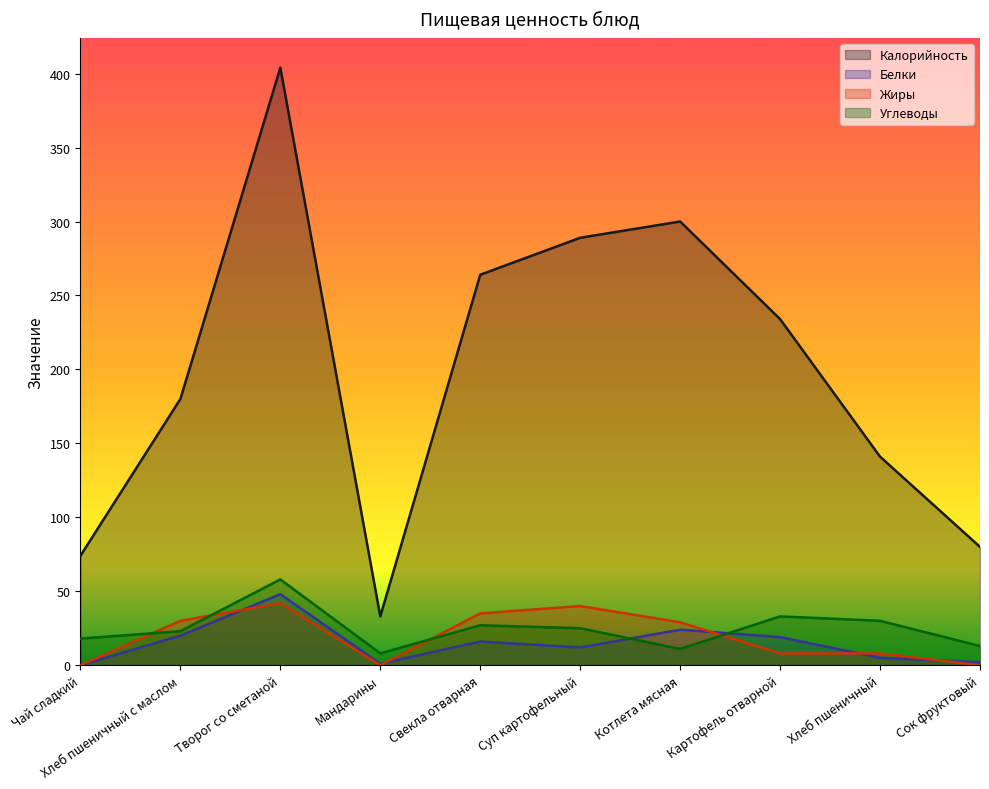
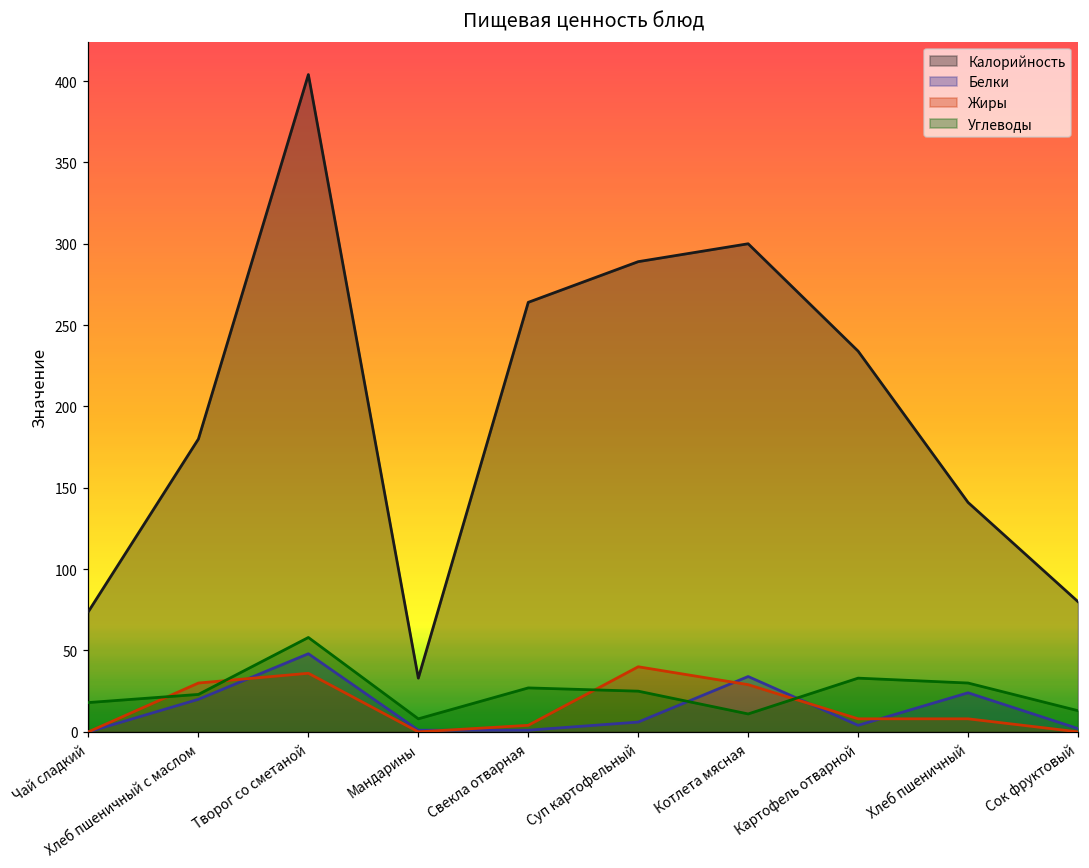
  {
    "Белки": {
      "Хлеб пшеничный с маслом": 20,
      "Творог со сметаной": 48,
-     "Свекла отварная": 16,
-     "Суп картофельный": 12,
-     "Котлета мясная": 24,
-     "Картофель отварной": 19,
-     "Хлеб пшеничный": 5,
+     "Свекла отварная": 1,
+     "Суп картофельный": 6,
+     "Котлета мясная": 34,
+     "Картофель отварной": 4,
+     "Хлеб пшеничный": 24,
      "Сок фруктовый": 2
    },
    "Жиры": {
      "Хлеб пшеничный с маслом": 30,
-     "Творог со сметаной": 42,
-     "Свекла отварная": 35,
+     "Творог со сметаной": 36,
+     "Свекла отварная": 4,
      "Суп картофельный": 40,
      "Котлета мясная": 29,
      "Картофель отварной": 8,
      "Хлеб пшеничный": 8,
      "Сок фруктовый": 0
    }
  }
